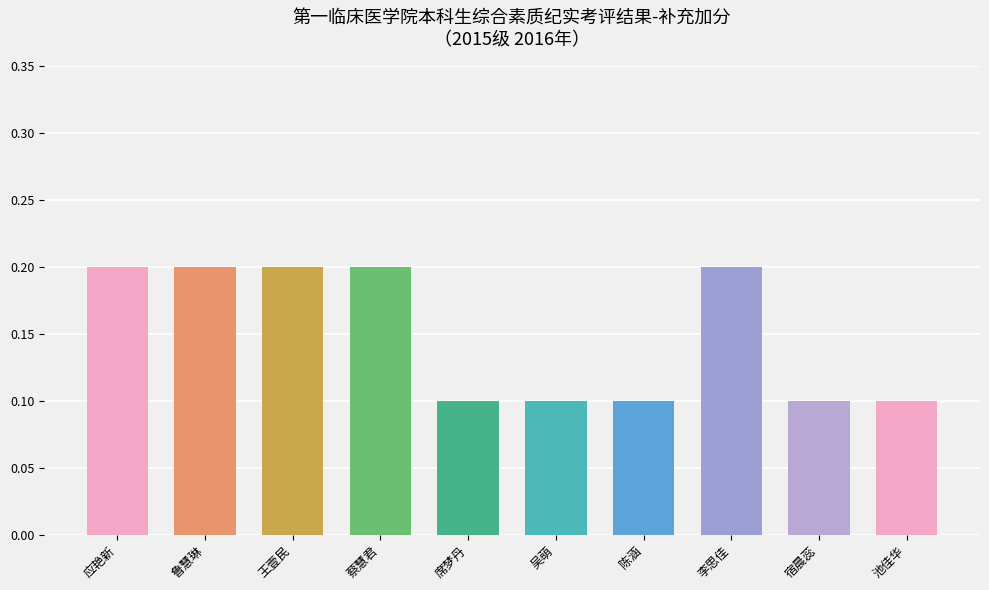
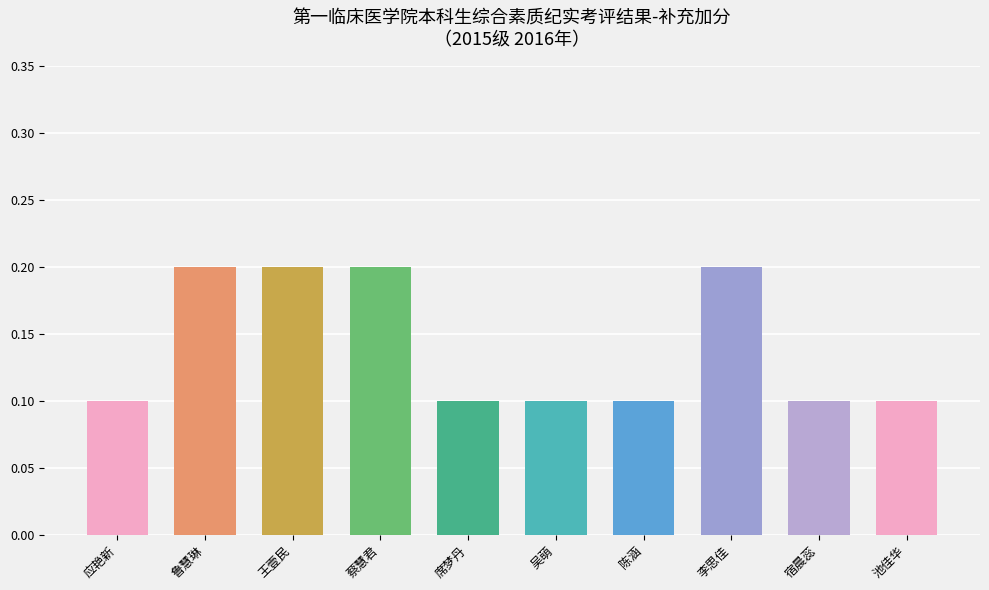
  {
-   "应艳新": 0.2,
+   "应艳新": 0.1,
    "鲁慧琳": 0.2,
    "王壹民": 0.2,
    "蔡慧君": 0.2,
    "席梦丹": 0.1,
    "吴萌": 0.1,
    "陈涵": 0.1,
    "李思佳": 0.2,
    "宿晨蕊": 0.1,
    "池佳华": 0.1
  }
